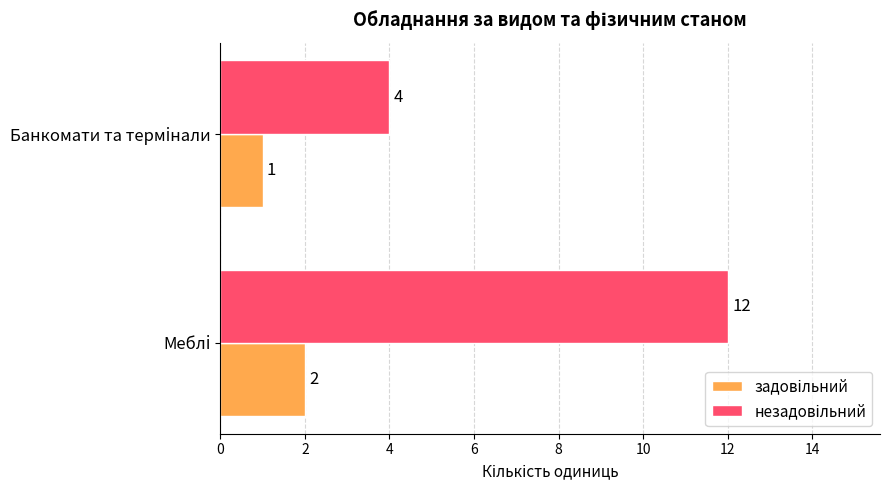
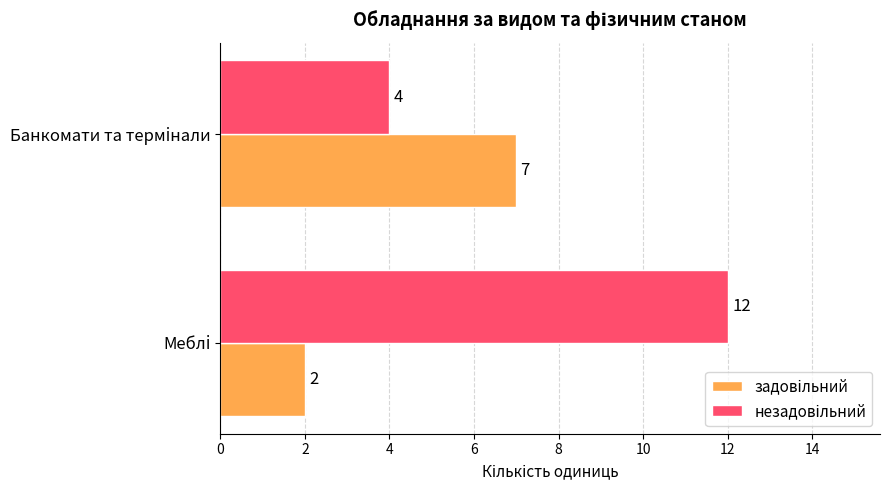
  {
    "задовільний": {
-     "Банкомати та термінали": 1,
+     "Банкомати та термінали": 7,
      "Меблі": 2
    },
    "незадовільний": {
      "Банкомати та термінали": 4,
      "Меблі": 12
    }
  }
